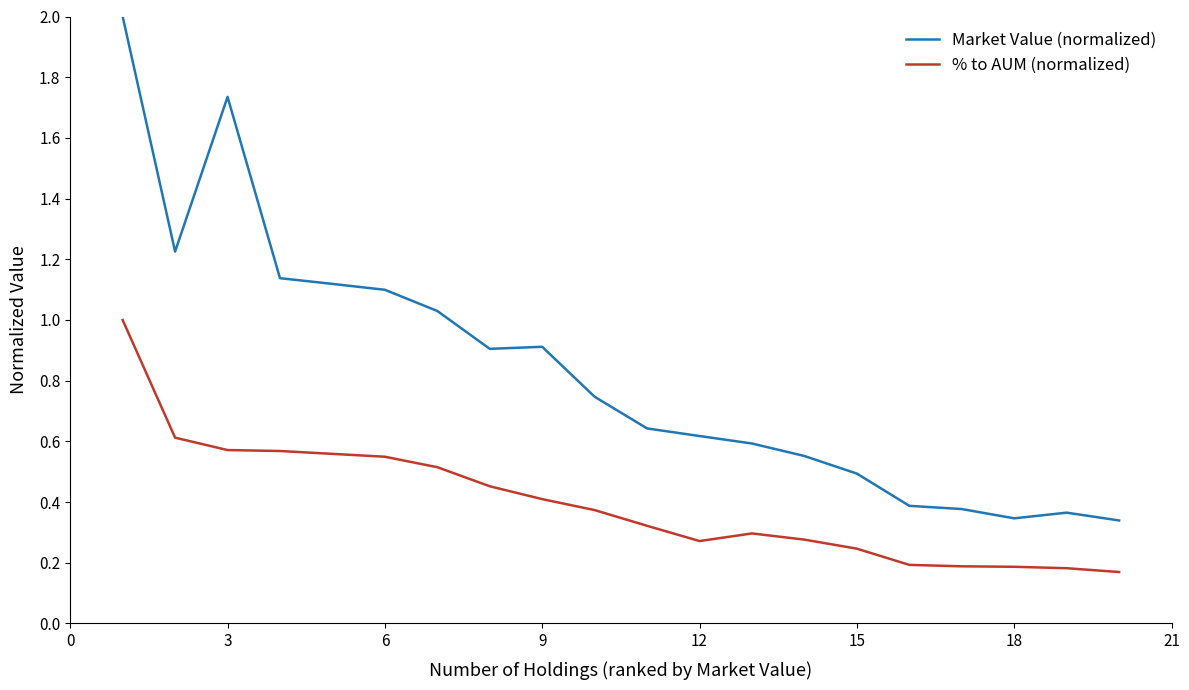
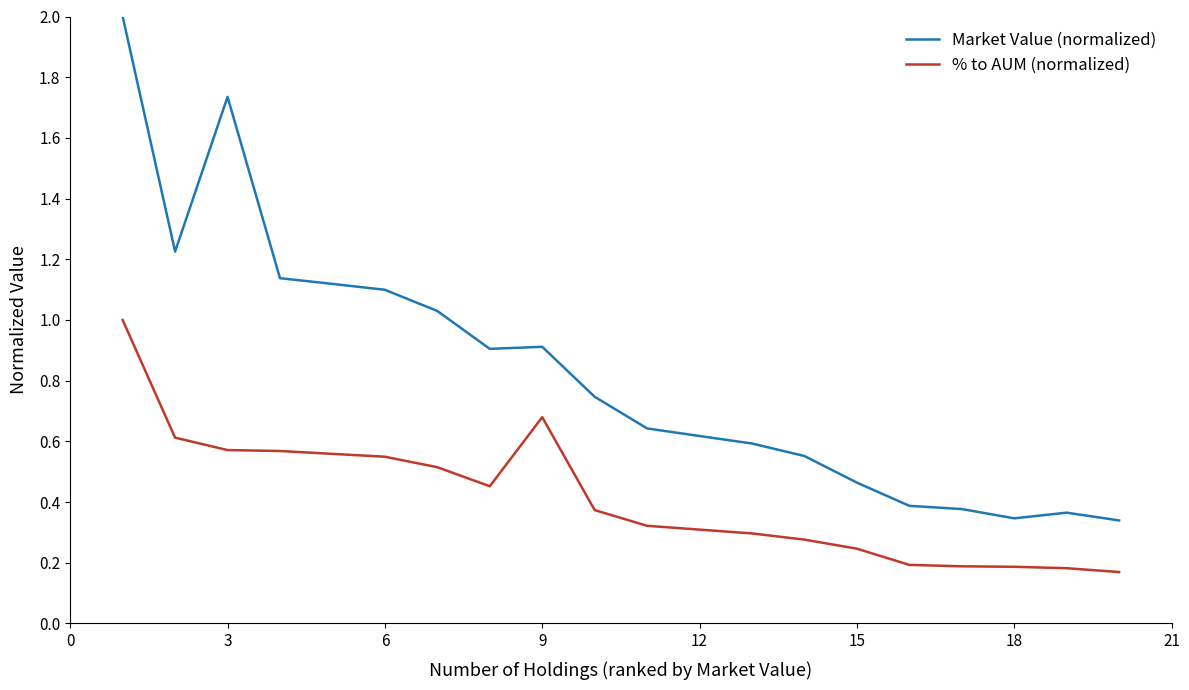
  {
    "Market Value (normalized)": {
      "3": 1.74,
      "6": 1.10,
      "9": 0.91,
      "12": 0.62,
-     "15": 0.49,
+     "15": 0.46,
      "18": 0.35
    },
    "% to AUM (normalized)": {
      "3": 0.57,
      "6": 0.55,
-     "9": 0.41,
-     "12": 0.27,
+     "9": 0.68,
+     "12": 0.31,
      "15": 0.25,
      "18": 0.19
    }
  }
